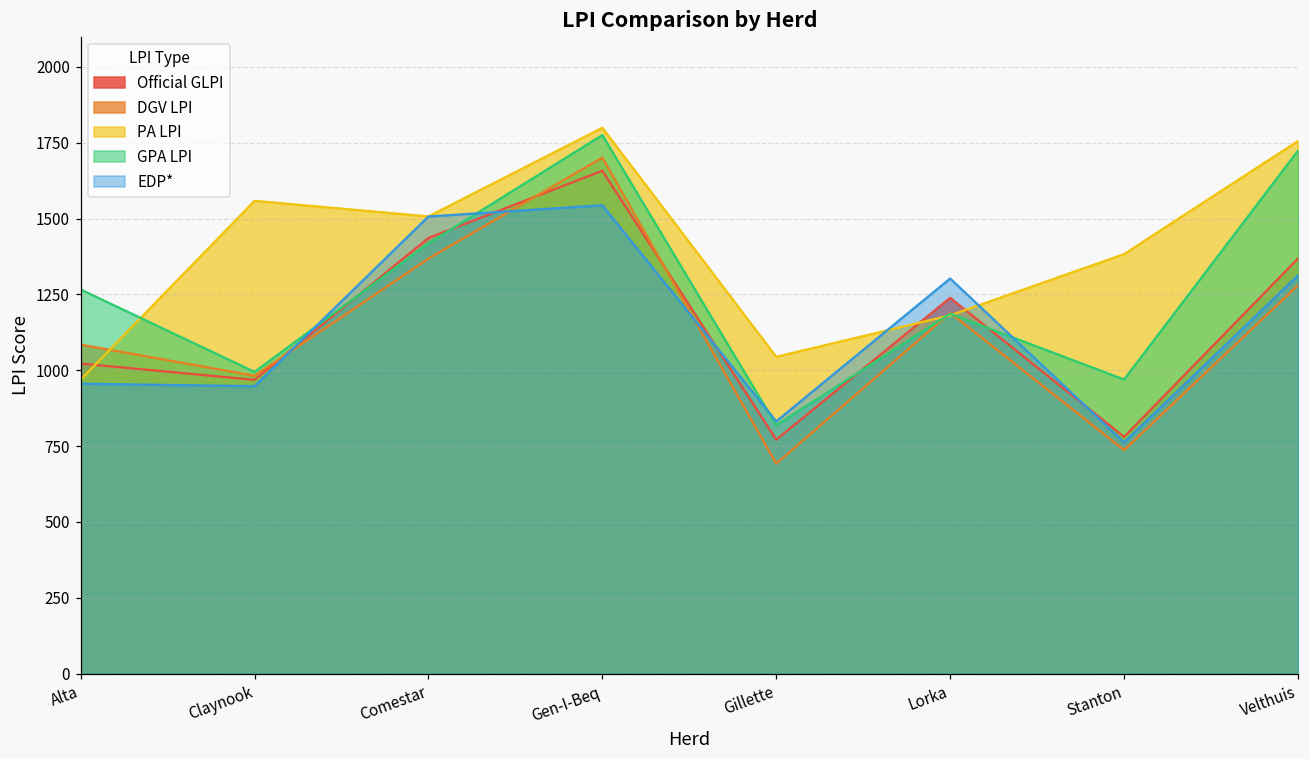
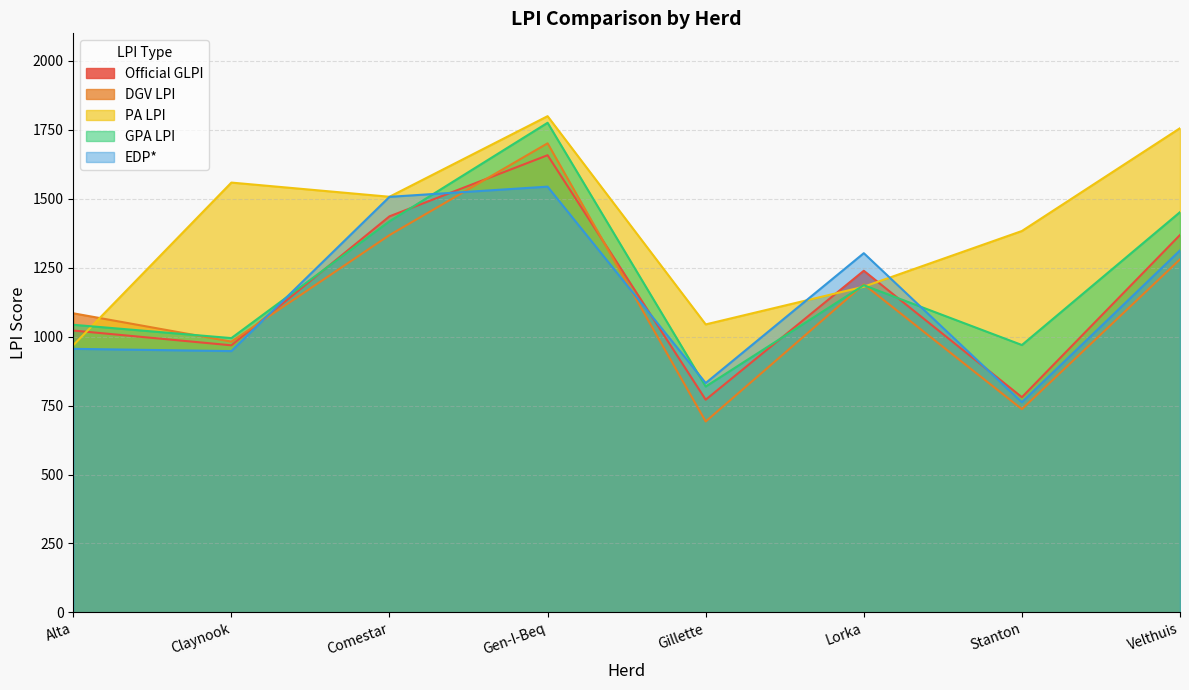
  {
    "PA LPI": {
      "Alta": 970,
      "Claynook": 1560,
      "Gen-I-Beq": 1800,
      "Gillette": 1040,
      "Stanton": 1380,
      "Velthuis": 1760
    },
    "GPA LPI": {
-     "Alta": 1270,
+     "Alta": 1040,
      "Claynook": 990,
      "Comestar": 1420,
      "Gen-I-Beq": 1780,
      "Gillette": 820,
      "Stanton": 970,
-     "Velthuis": 1720
+     "Velthuis": 1450
    },
    "EDP*": {
      "Alta": 960,
      "Claynook": 950,
      "Gen-I-Beq": 1540,
      "Gillette": 830,
      "Lorka": 1300,
      "Stanton": 760,
      "Velthuis": 1310
    }
  }
